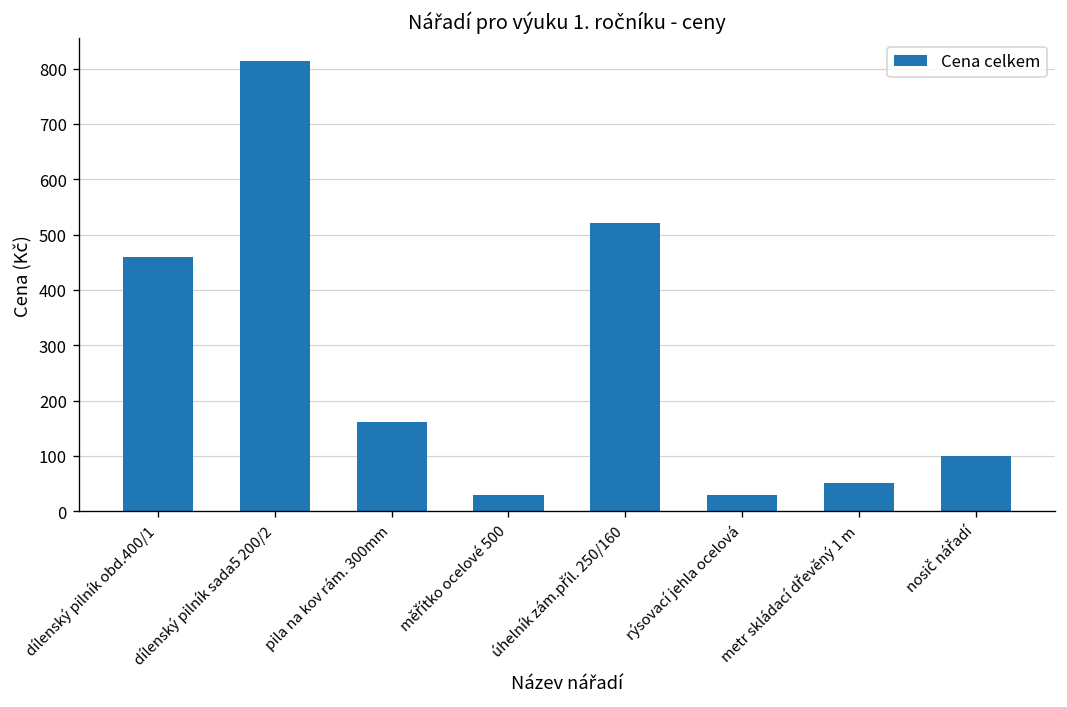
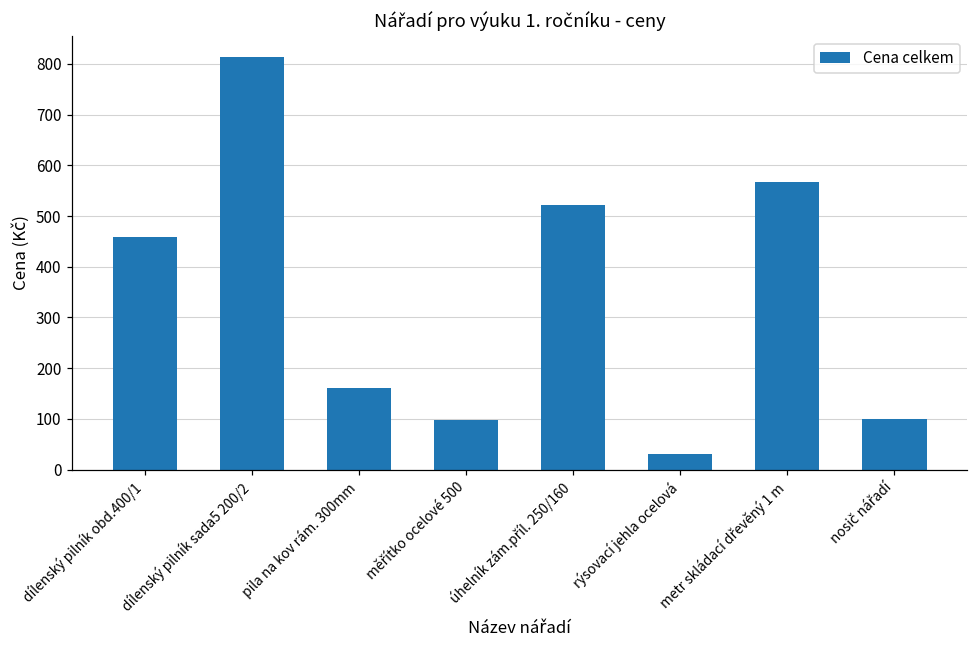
  {
    "dílenský pilník obd.400/1": 460,
    "dílenský pilník sada5 200/2": 810,
    "pila na kov rám. 300mm": 160,
-   "měřítko ocelové 500": 30,
+   "měřítko ocelové 500": 100,
    "úhelník zám.příl. 250/160": 520,
    "rýsovací jehla ocelová": 30,
-   "metr skládací dřevěný 1 m": 50,
+   "metr skládací dřevěný 1 m": 570,
    "nosič nářadí": 100
  }
